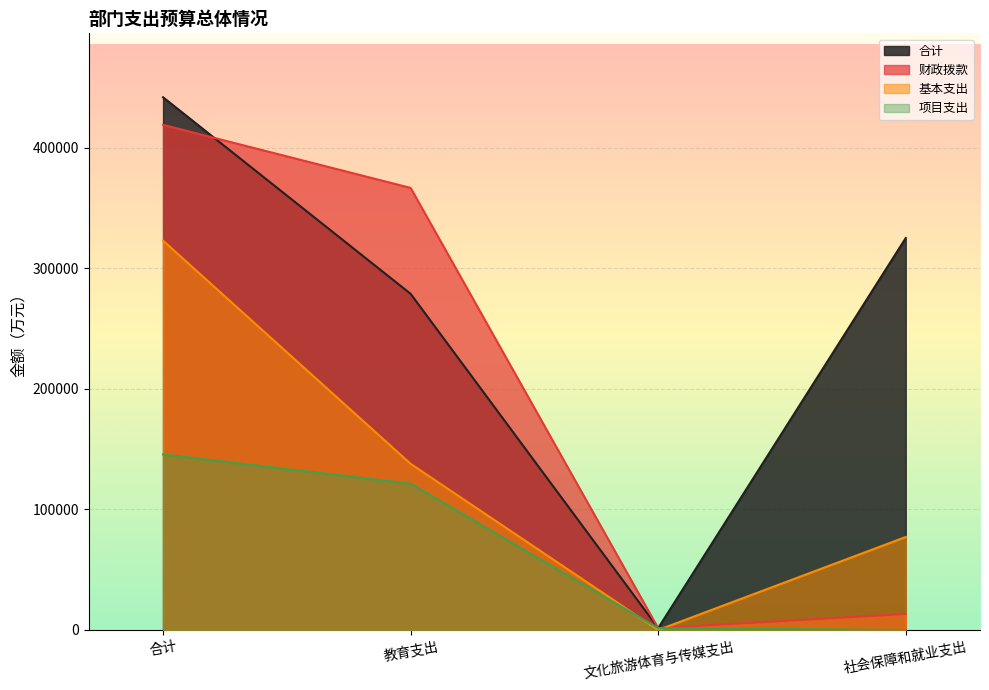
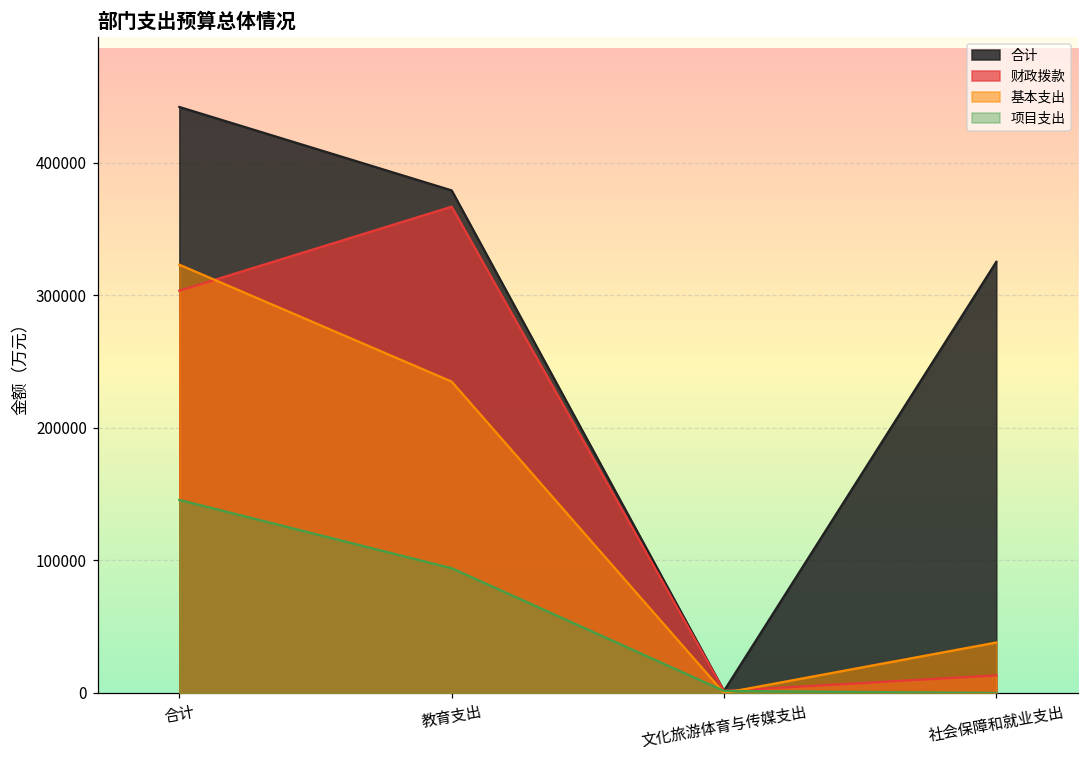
  {
    "合计": {
      "合计": 442000,
-     "教育支出": 279000,
+     "教育支出": 379000,
      "社会保障和就业支出": 325000
    },
    "财政拨款": {
-     "合计": 419000,
+     "合计": 303000,
      "教育支出": 367000,
      "社会保障和就业支出": 13000
    },
    "基本支出": {
      "合计": 323000,
-     "教育支出": 138000,
-     "社会保障和就业支出": 77000
+     "教育支出": 235000,
+     "社会保障和就业支出": 38000
    },
    "项目支出": {
      "合计": 146000,
-     "教育支出": 121000,
+     "教育支出": 94000,
      "社会保障和就业支出": 0
    }
  }
